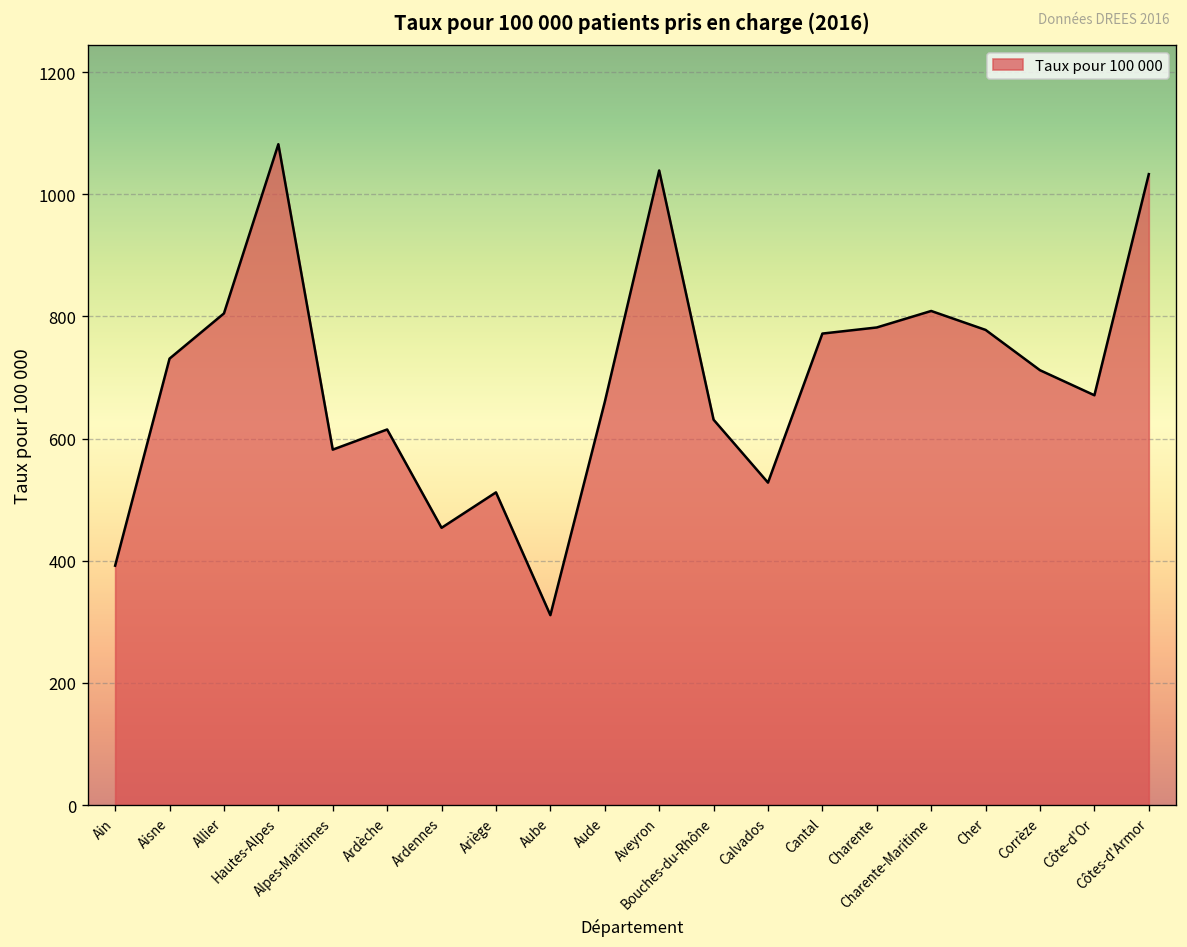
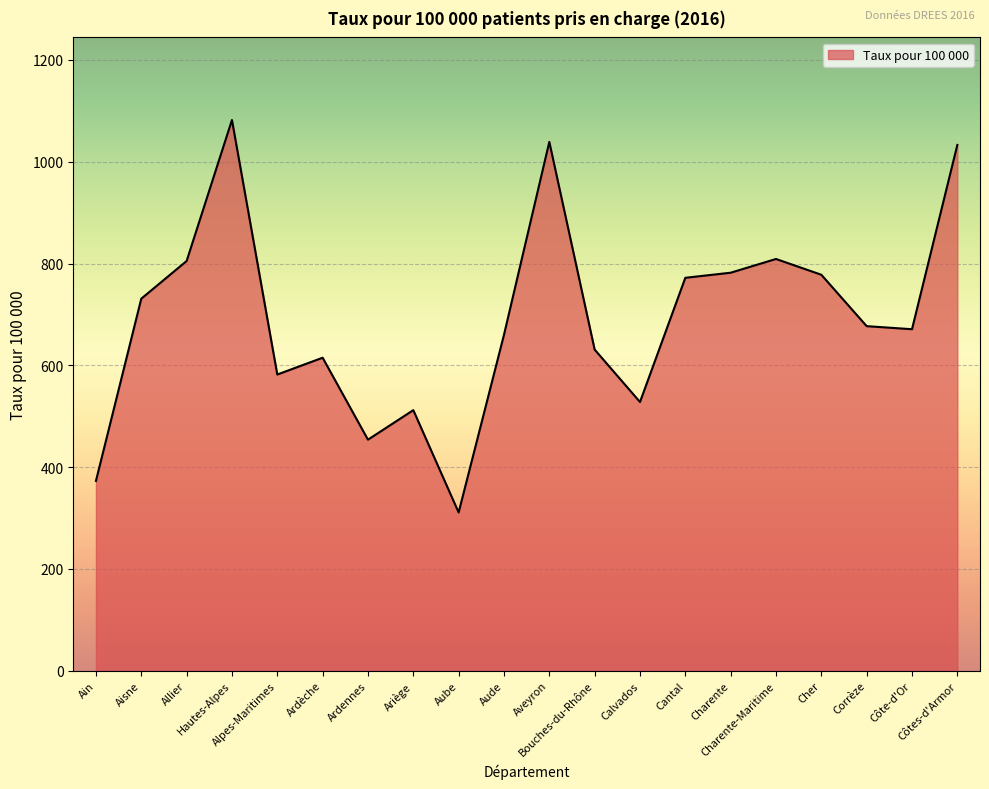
  {
-   "Ain": 390,
+   "Ain": 370,
    "Aisne": 730,
    "Allier": 810,
    "Hautes-Alpes": 1080,
    "Alpes-Maritimes": 580,
    "Ardèche": 620,
    "Ardennes": 450,
    "Ariège": 510,
    "Aube": 310,
    "Aude": 660,
    "Aveyron": 1040,
    "Bouches-du-Rhône": 630,
    "Calvados": 530,
    "Cantal": 770,
    "Charente": 780,
    "Charente-Maritime": 810,
    "Cher": 780,
-   "Corrèze": 710,
+   "Corrèze": 680,
    "Côte-d'Or": 670,
    "Côtes-d'Armor": 1030
  }
